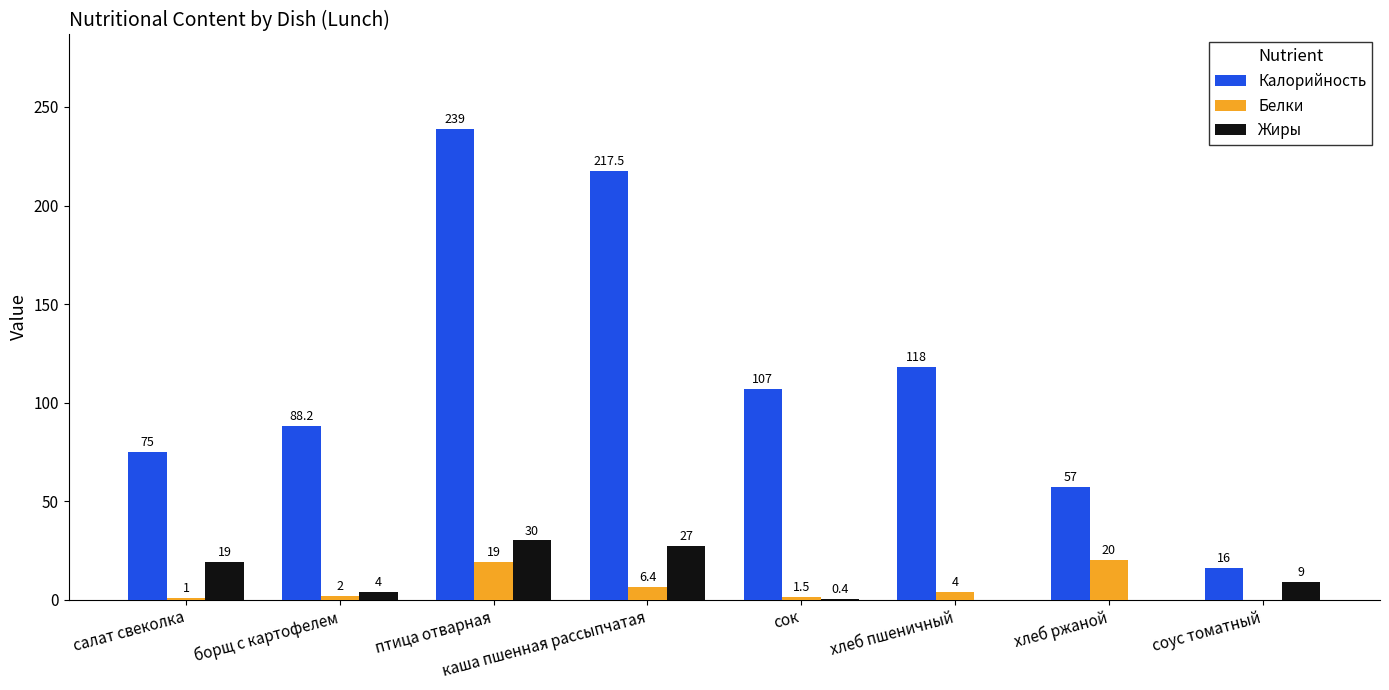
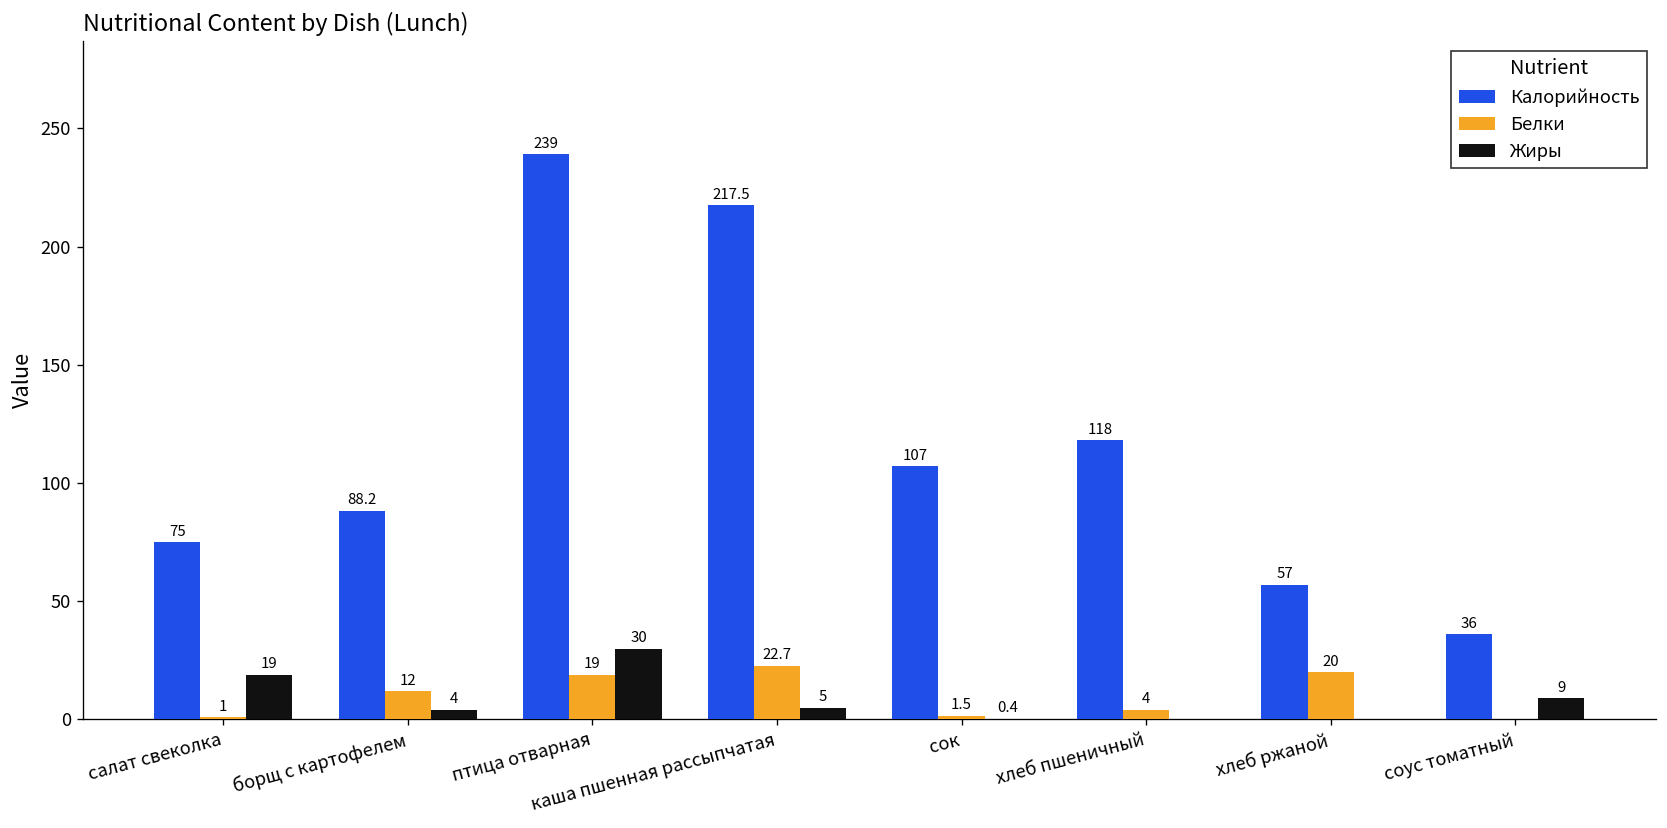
  {
    "Калорийность": {
      "салат свеколка": 75,
      "борщ с картофелем": 88.2,
      "птица отварная": 239,
      "каша пшенная рассыпчатая": 217.5,
      "сок": 107,
      "хлеб пшеничный": 118,
      "хлеб ржаной": 57,
-     "соус томатный": 16
+     "соус томатный": 36
    },
    "Белки": {
      "салат свеколка": 1,
-     "борщ с картофелем": 2,
+     "борщ с картофелем": 12,
      "птица отварная": 19,
-     "каша пшенная рассыпчатая": 6.4,
+     "каша пшенная рассыпчатая": 22.7,
      "сок": 1.5,
      "хлеб пшеничный": 4,
      "хлеб ржаной": 20
    },
    "Жиры": {
      "салат свеколка": 19,
      "борщ с картофелем": 4,
      "птица отварная": 30,
-     "каша пшенная рассыпчатая": 27,
+     "каша пшенная рассыпчатая": 5,
      "сок": 0.4,
      "соус томатный": 9
    }
  }
